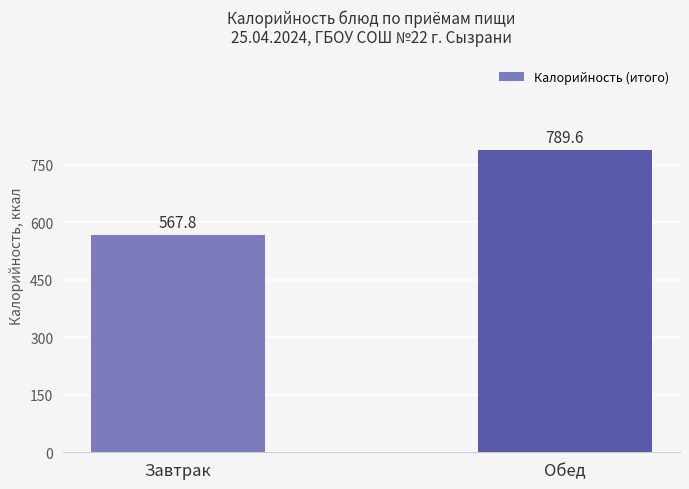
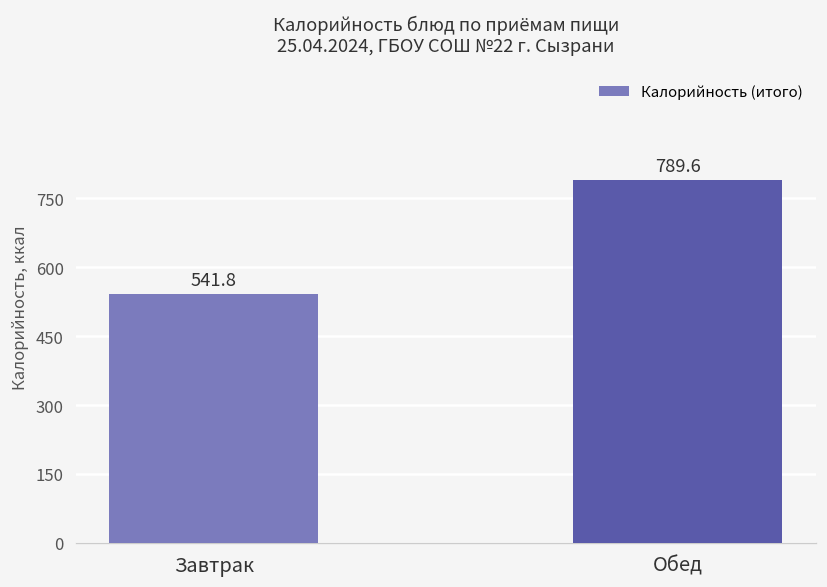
  {
-   "Завтрак": 567.8,
+   "Завтрак": 541.8,
    "Обед": 789.6
  }
